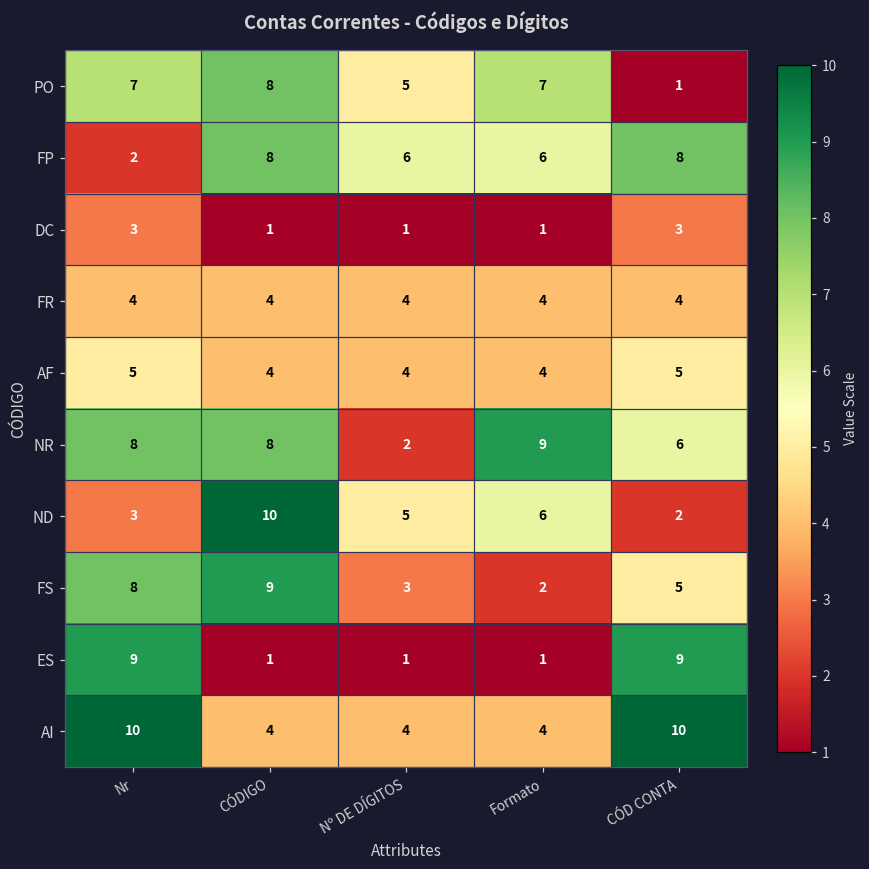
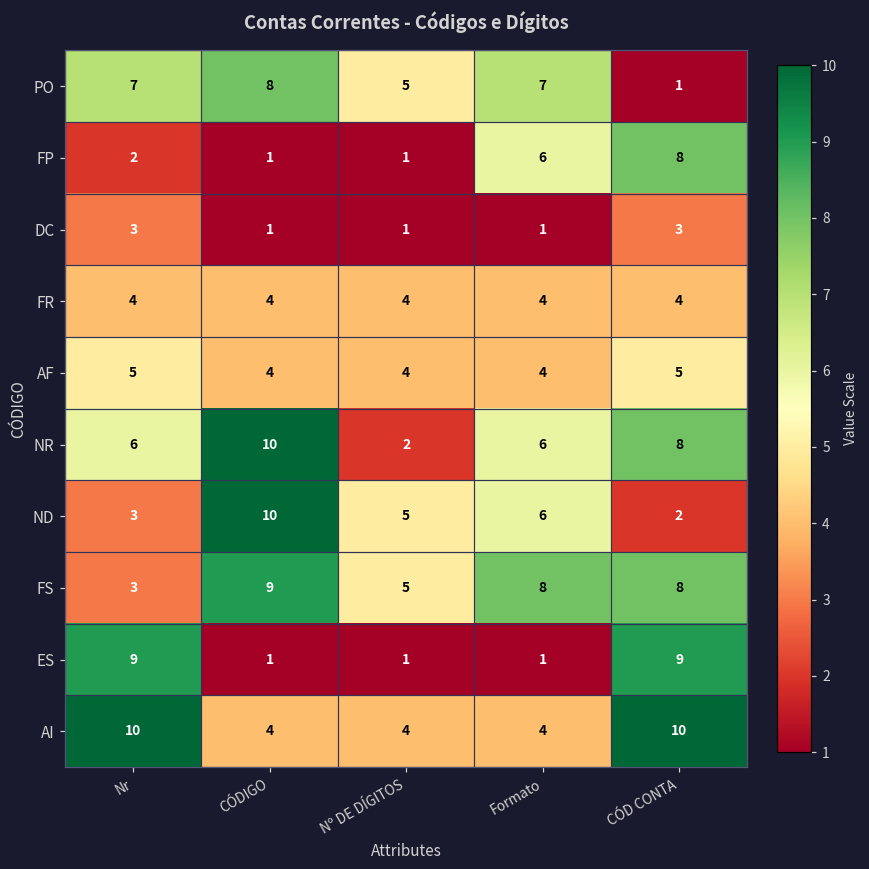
  {
    "PO": {
      "Nr": 7,
      "CÓDIGO": 8,
      "Nº DE DÍGITOS": 5,
      "Formato": 7,
      "CÓD CONTA": 1
    },
    "FP": {
      "Nr": 2,
-     "CÓDIGO": 8,
-     "Nº DE DÍGITOS": 6,
+     "CÓDIGO": 1,
+     "Nº DE DÍGITOS": 1,
      "Formato": 6,
      "CÓD CONTA": 8
    },
    "DC": {
      "Nr": 3,
      "CÓDIGO": 1,
      "Nº DE DÍGITOS": 1,
      "Formato": 1,
      "CÓD CONTA": 3
    },
    "FR": {
      "Nr": 4,
      "CÓDIGO": 4,
      "Nº DE DÍGITOS": 4,
      "Formato": 4,
      "CÓD CONTA": 4
    },
    "AF": {
      "Nr": 5,
      "CÓDIGO": 4,
      "Nº DE DÍGITOS": 4,
      "Formato": 4,
      "CÓD CONTA": 5
    },
    "NR": {
-     "Nr": 8,
-     "CÓDIGO": 8,
+     "Nr": 6,
+     "CÓDIGO": 10,
      "Nº DE DÍGITOS": 2,
-     "Formato": 9,
-     "CÓD CONTA": 6
+     "Formato": 6,
+     "CÓD CONTA": 8
    },
    "ND": {
      "Nr": 3,
      "CÓDIGO": 10,
      "Nº DE DÍGITOS": 5,
      "Formato": 6,
      "CÓD CONTA": 2
    },
    "FS": {
-     "Nr": 8,
+     "Nr": 3,
      "CÓDIGO": 9,
-     "Nº DE DÍGITOS": 3,
-     "Formato": 2,
-     "CÓD CONTA": 5
+     "Nº DE DÍGITOS": 5,
+     "Formato": 8,
+     "CÓD CONTA": 8
    },
    "ES": {
      "Nr": 9,
      "CÓDIGO": 1,
      "Nº DE DÍGITOS": 1,
      "Formato": 1,
      "CÓD CONTA": 9
    },
    "AI": {
      "Nr": 10,
      "CÓDIGO": 4,
      "Nº DE DÍGITOS": 4,
      "Formato": 4,
      "CÓD CONTA": 10
    }
  }
